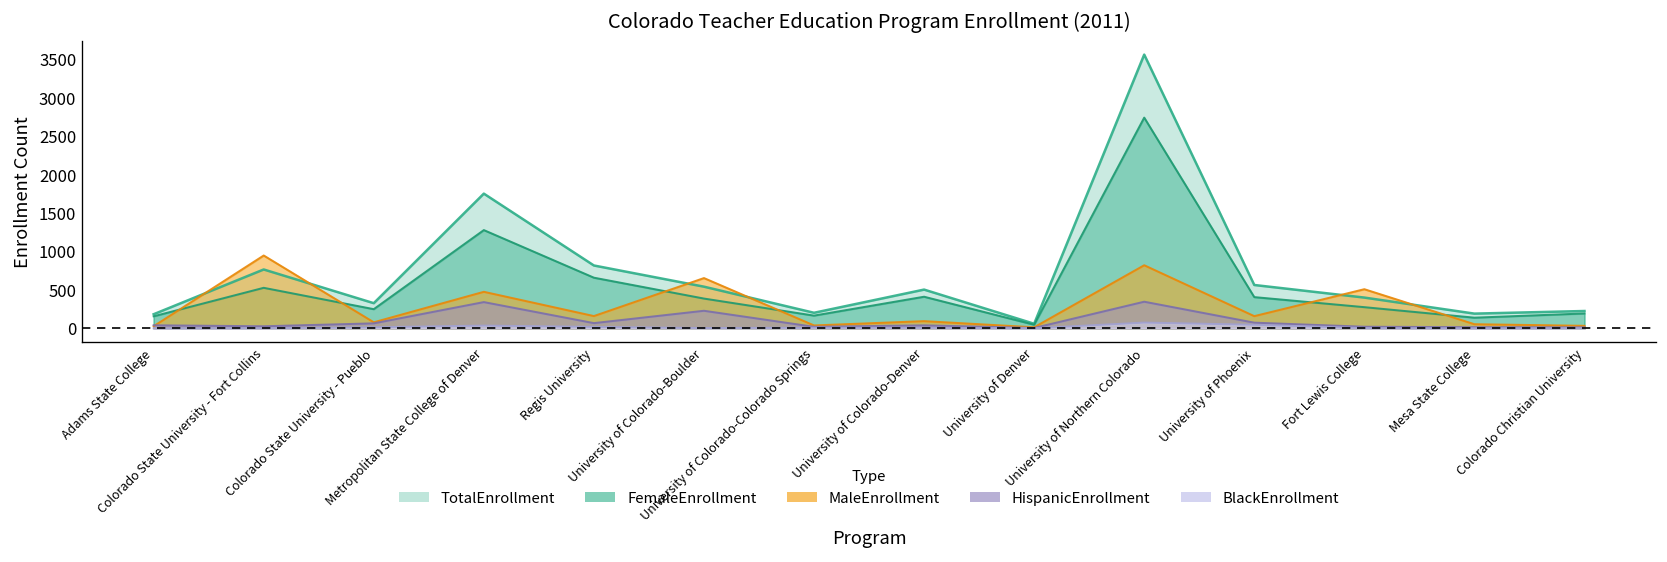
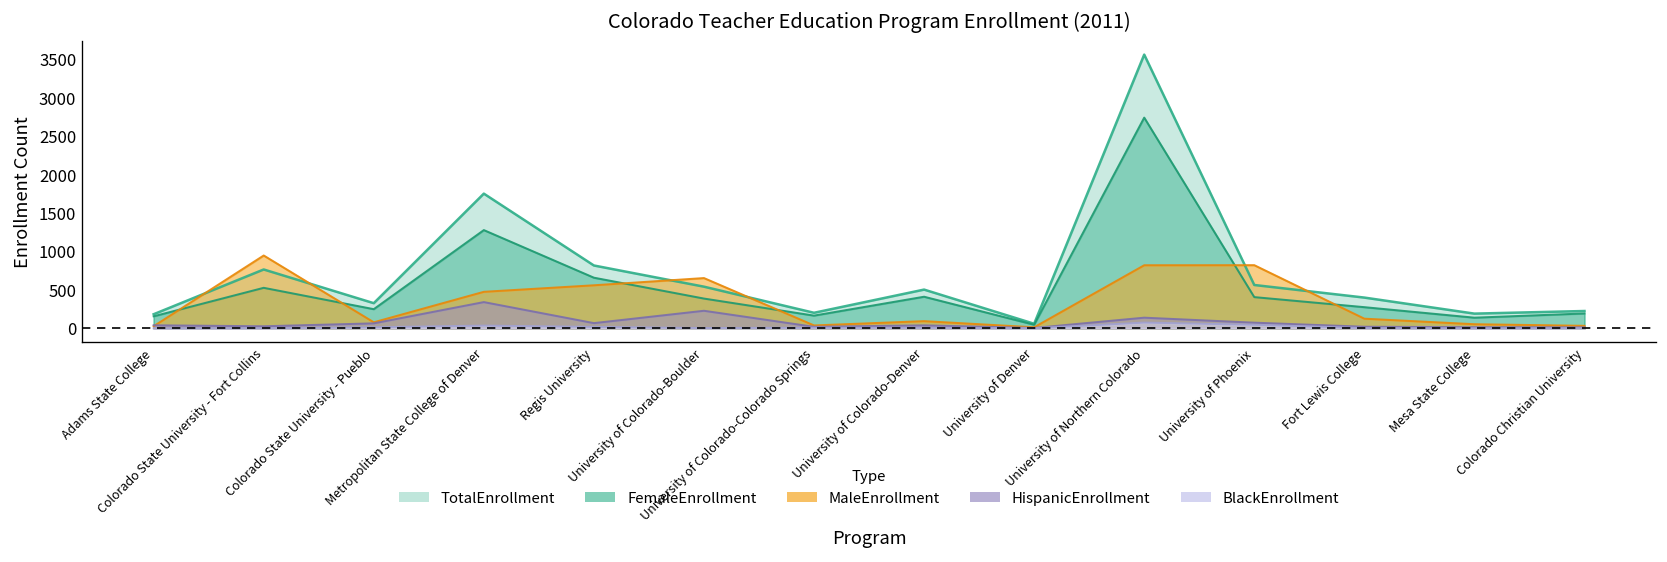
  {
    "MaleEnrollment": {
      "Colorado State University - Fort Collins": 900,
      "Metropolitan State College of Denver": 500,
-     "Regis University": 200,
+     "Regis University": 600,
      "University of Colorado-Boulder": 700,
      "University of Colorado-Denver": 100,
      "University of Northern Colorado": 800,
-     "University of Phoenix": 200,
-     "Fort Lewis College": 500
+     "University of Phoenix": 800,
+     "Fort Lewis College": 100
    },
    "HispanicEnrollment": {
      "Metropolitan State College of Denver": 300,
      "Regis University": 100,
      "University of Colorado-Boulder": 200,
-     "University of Northern Colorado": 300
+     "University of Northern Colorado": 100
    }
  }
